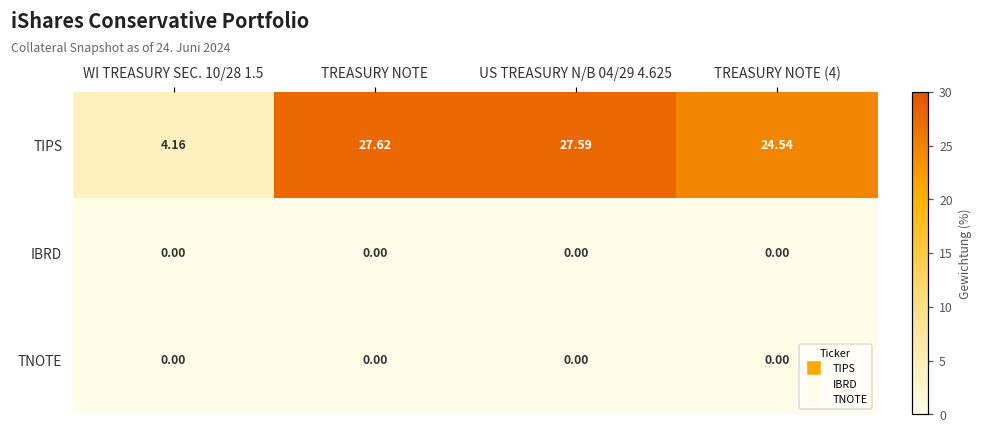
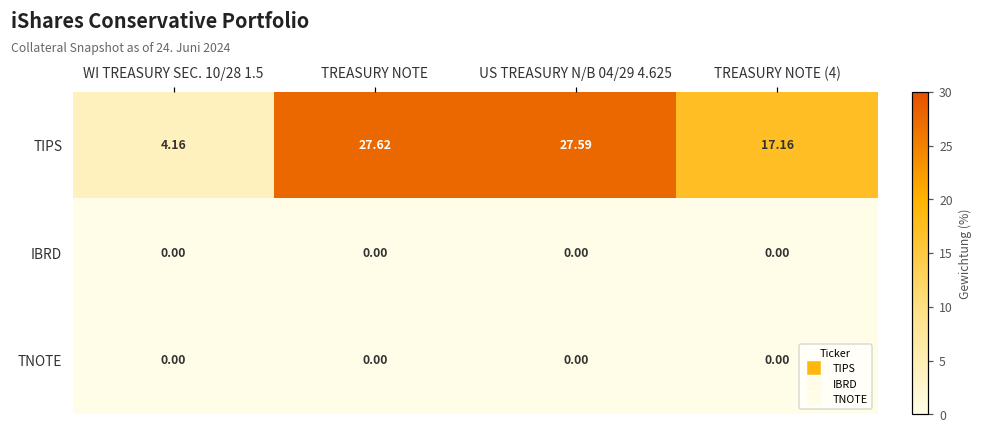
  {
    "TIPS": {
      "WI TREASURY SEC. 10/28 1.5": 4.16,
      "TREASURY NOTE": 27.62,
      "US TREASURY N/B 04/29 4.625": 27.59,
-     "TREASURY NOTE (4)": 24.54
+     "TREASURY NOTE (4)": 17.16
    },
    "IBRD": {
      "WI TREASURY SEC. 10/28 1.5": 0.00,
      "TREASURY NOTE": 0.00,
      "US TREASURY N/B 04/29 4.625": 0.00,
      "TREASURY NOTE (4)": 0.00
    },
    "TNOTE": {
      "WI TREASURY SEC. 10/28 1.5": 0.00,
      "TREASURY NOTE": 0.00,
      "US TREASURY N/B 04/29 4.625": 0.00,
      "TREASURY NOTE (4)": 0.00
    }
  }
